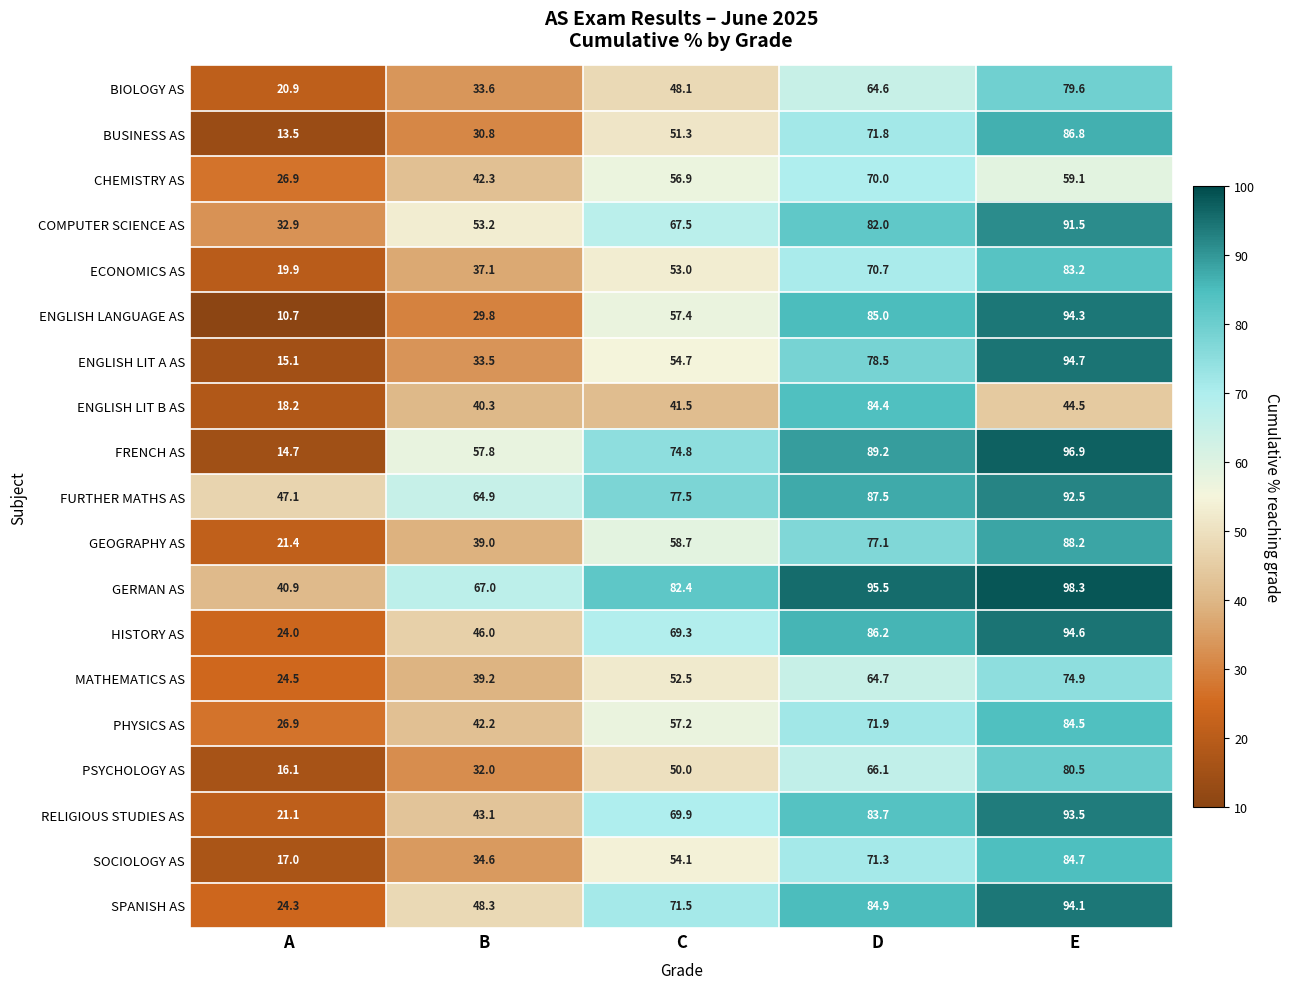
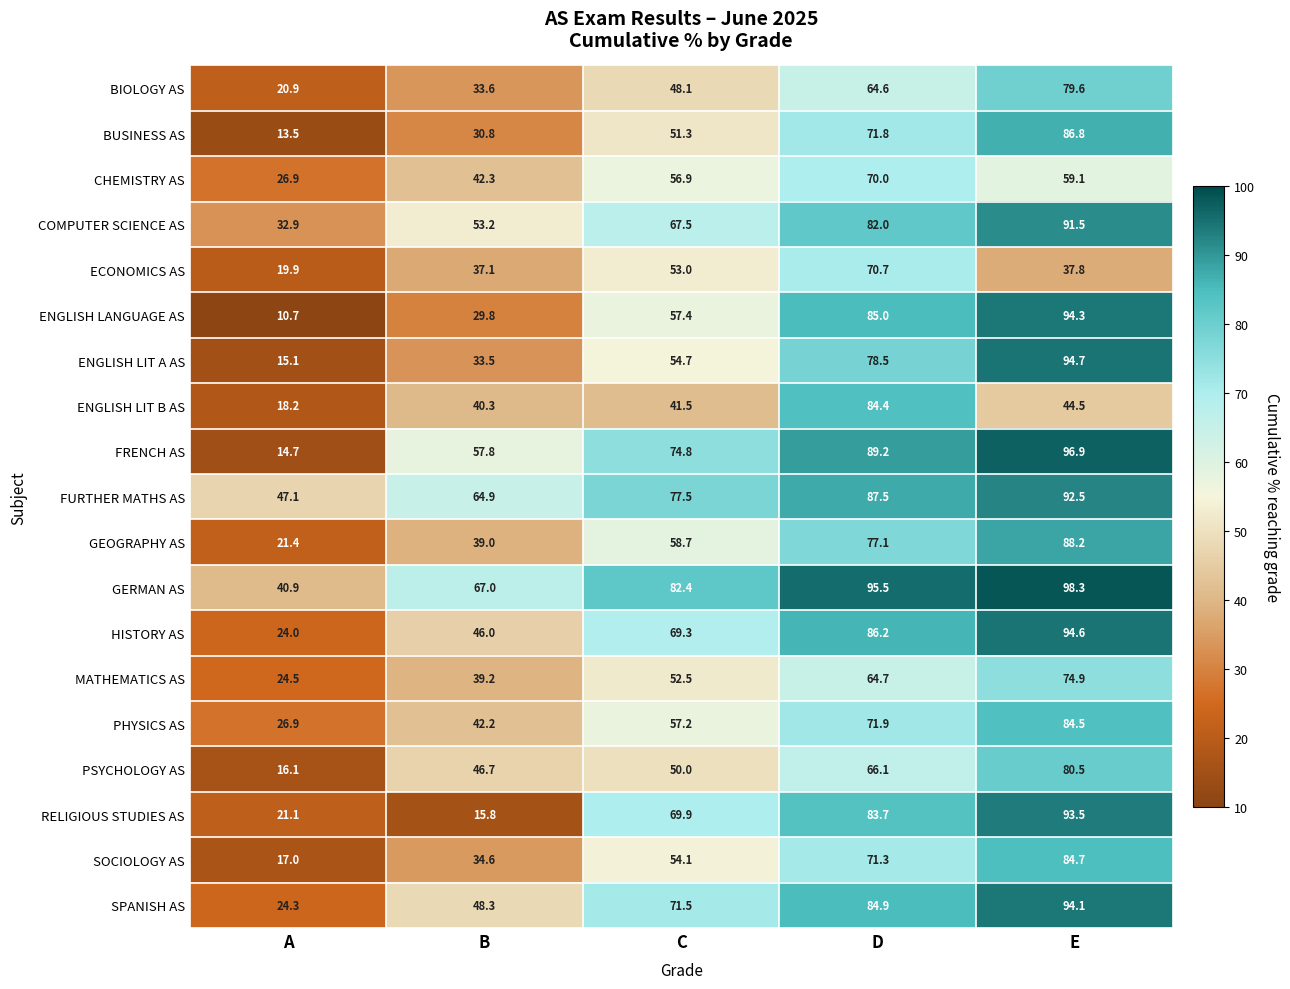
  {
    "BIOLOGY AS": {
      "A": 20.9,
      "B": 33.6,
      "C": 48.1,
      "D": 64.6,
      "E": 79.6
    },
    "BUSINESS AS": {
      "A": 13.5,
      "B": 30.8,
      "C": 51.3,
      "D": 71.8,
      "E": 86.8
    },
    "CHEMISTRY AS": {
      "A": 26.9,
      "B": 42.3,
      "C": 56.9,
      "D": 70.0,
      "E": 59.1
    },
    "COMPUTER SCIENCE AS": {
      "A": 32.9,
      "B": 53.2,
      "C": 67.5,
      "D": 82.0,
      "E": 91.5
    },
    "ECONOMICS AS": {
      "A": 19.9,
      "B": 37.1,
      "C": 53.0,
      "D": 70.7,
-     "E": 83.2
+     "E": 37.8
    },
    "ENGLISH LANGUAGE AS": {
      "A": 10.7,
      "B": 29.8,
      "C": 57.4,
      "D": 85.0,
      "E": 94.3
    },
    "ENGLISH LIT A AS": {
      "A": 15.1,
      "B": 33.5,
      "C": 54.7,
      "D": 78.5,
      "E": 94.7
    },
    "ENGLISH LIT B AS": {
      "A": 18.2,
      "B": 40.3,
      "C": 41.5,
      "D": 84.4,
      "E": 44.5
    },
    "FRENCH AS": {
      "A": 14.7,
      "B": 57.8,
      "C": 74.8,
      "D": 89.2,
      "E": 96.9
    },
    "FURTHER MATHS AS": {
      "A": 47.1,
      "B": 64.9,
      "C": 77.5,
      "D": 87.5,
      "E": 92.5
    },
    "GEOGRAPHY AS": {
      "A": 21.4,
      "B": 39.0,
      "C": 58.7,
      "D": 77.1,
      "E": 88.2
    },
    "GERMAN AS": {
      "A": 40.9,
      "B": 67.0,
      "C": 82.4,
      "D": 95.5,
      "E": 98.3
    },
    "HISTORY AS": {
      "A": 24.0,
      "B": 46.0,
      "C": 69.3,
      "D": 86.2,
      "E": 94.6
    },
    "MATHEMATICS AS": {
      "A": 24.5,
      "B": 39.2,
      "C": 52.5,
      "D": 64.7,
      "E": 74.9
    },
    "PHYSICS AS": {
      "A": 26.9,
      "B": 42.2,
      "C": 57.2,
      "D": 71.9,
      "E": 84.5
    },
    "PSYCHOLOGY AS": {
      "A": 16.1,
-     "B": 32.0,
+     "B": 46.7,
      "C": 50.0,
      "D": 66.1,
      "E": 80.5
    },
    "RELIGIOUS STUDIES AS": {
      "A": 21.1,
-     "B": 43.1,
+     "B": 15.8,
      "C": 69.9,
      "D": 83.7,
      "E": 93.5
    },
    "SOCIOLOGY AS": {
      "A": 17.0,
      "B": 34.6,
      "C": 54.1,
      "D": 71.3,
      "E": 84.7
    },
    "SPANISH AS": {
      "A": 24.3,
      "B": 48.3,
      "C": 71.5,
      "D": 84.9,
      "E": 94.1
    }
  }
